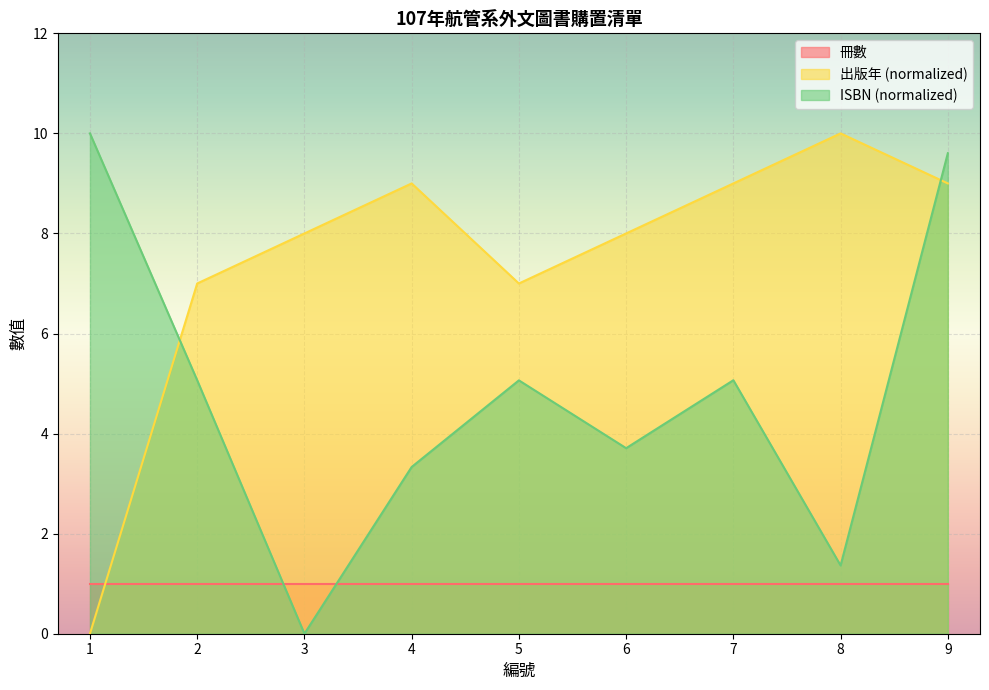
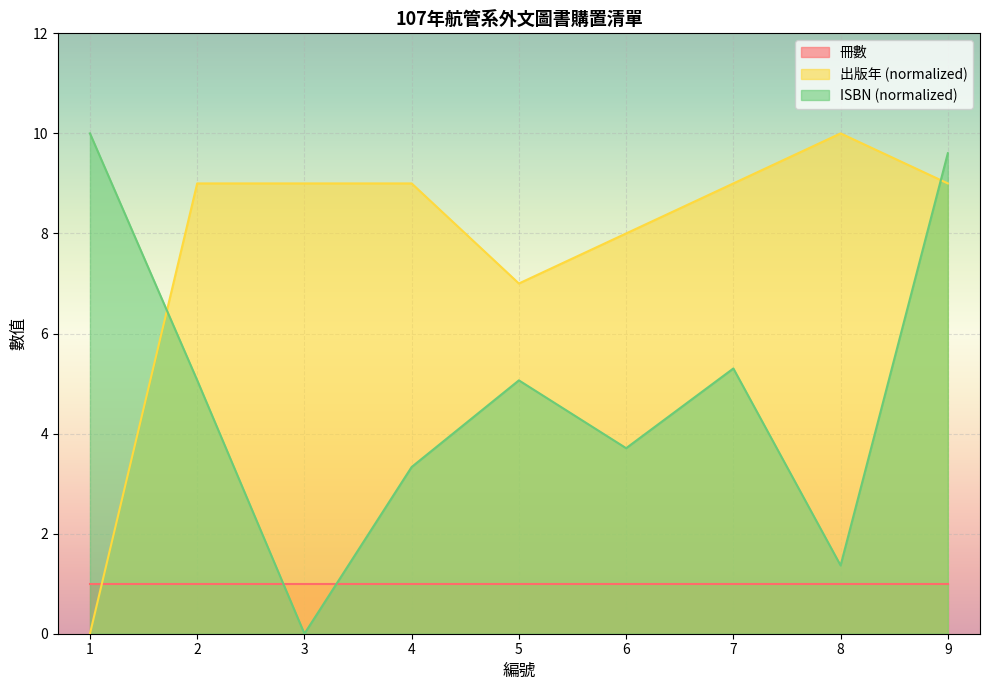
  {
    "冊數": {
      "1": 1.0,
      "2": 1.0,
      "3": 1.0,
      "4": 1.0,
      "5": 1.0,
      "6": 1.0,
      "7": 1.0,
      "8": 1.0,
      "9": 1.0
    },
    "出版年 (normalized)": {
      "1": 0.0,
-     "2": 7.0,
-     "3": 8.0,
+     "2": 9.0,
+     "3": 9.0,
      "4": 9.0,
      "5": 7.0,
      "6": 8.0,
      "7": 9.0,
      "8": 10.0,
      "9": 9.0
    },
    "ISBN (normalized)": {
      "1": 10.0,
      "2": 5.1,
      "3": 0.0,
      "4": 3.3,
      "5": 5.1,
      "6": 3.7,
-     "7": 5.1,
+     "7": 5.3,
      "8": 1.4,
      "9": 9.6
    }
  }
